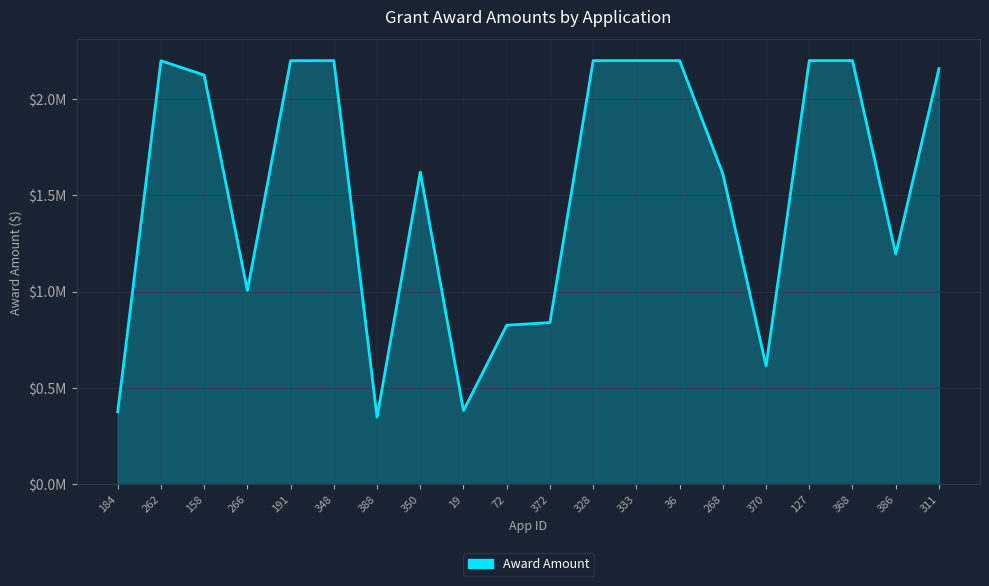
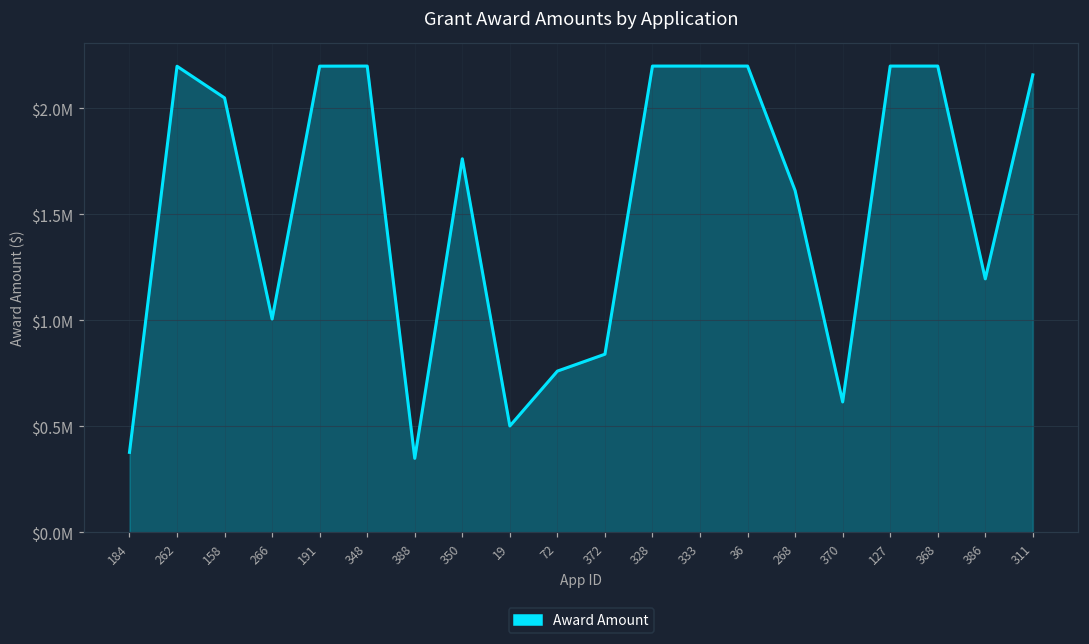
  {
    "184": "$380000",
    "262": "$2200000",
-   "158": "$2120000",
+   "158": "$2050000",
    "266": "$1010000",
    "191": "$2200000",
    "348": "$2200000",
    "388": "$350000",
-   "350": "$1620000",
-   "19": "$380000",
-   "72": "$830000",
+   "350": "$1760000",
+   "19": "$500000",
+   "72": "$760000",
    "372": "$840000",
    "328": "$2200000",
    "333": "$2200000",
    "36": "$2200000",
    "268": "$1610000",
    "370": "$610000",
    "127": "$2200000",
    "368": "$2200000",
    "386": "$1200000",
    "311": "$2160000"
  }
